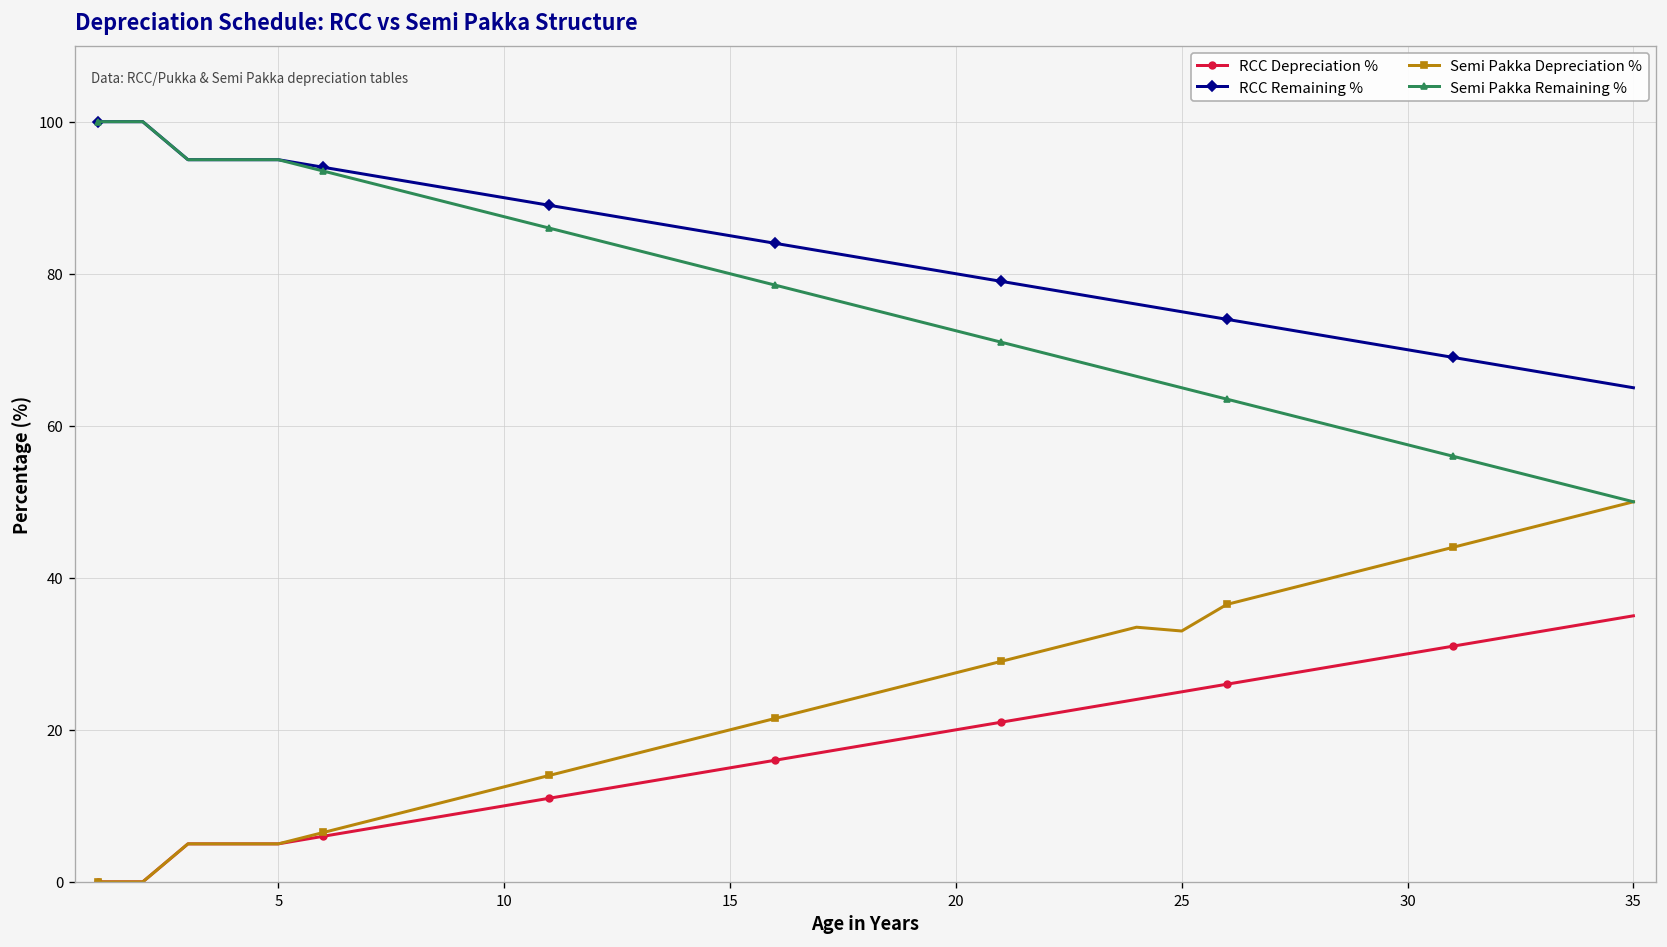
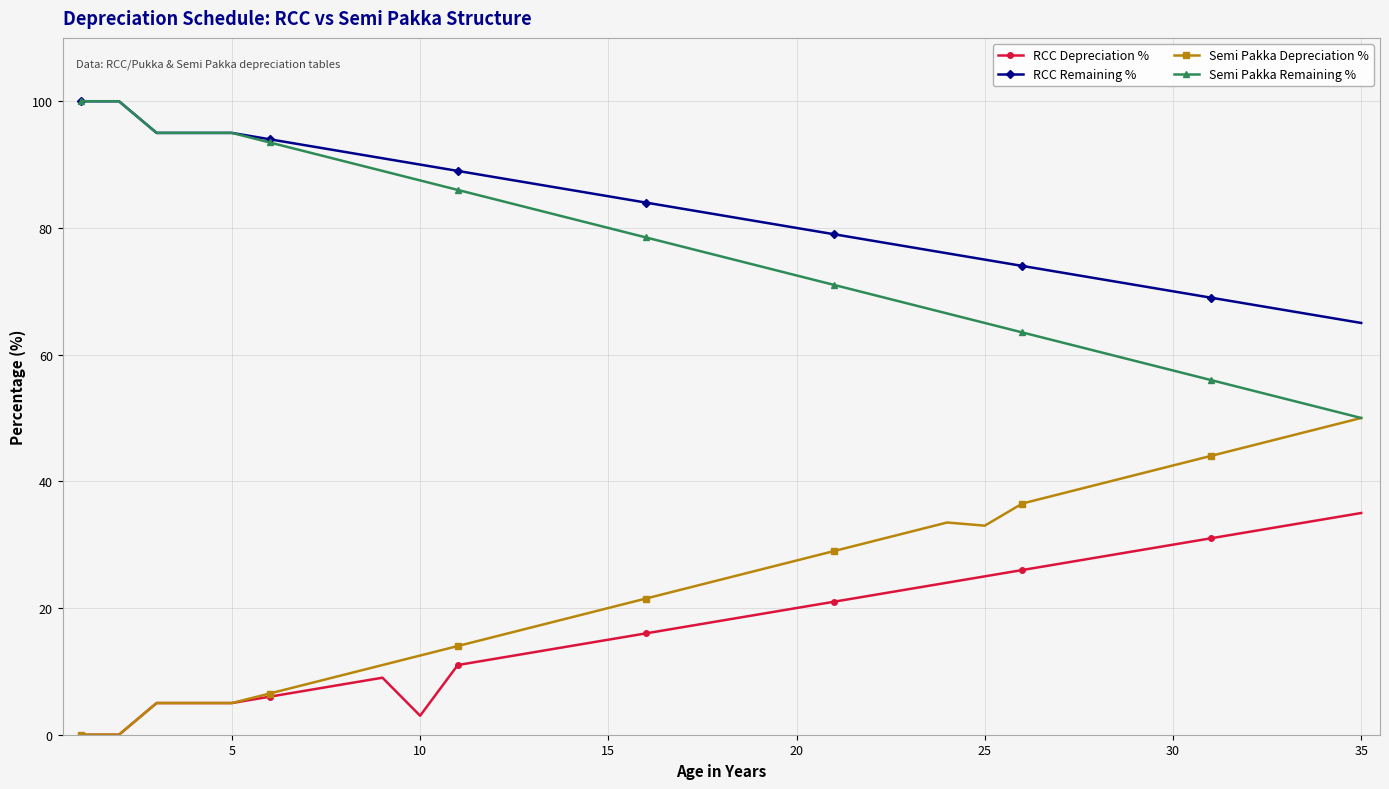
  {
    "RCC Depreciation %": {
-     "10": 10,
+     "10": 3,
      "15": 15,
      "20": 20,
      "25": 25,
      "30": 30,
      "35": 35
    },
    "RCC Remaining %": {
      "10": 90,
      "15": 85,
      "20": 80,
      "25": 75,
      "30": 70,
      "35": 65
    },
    "Semi Pakka Depreciation %": {
      "10": 13,
      "15": 20,
      "20": 28,
      "25": 33,
      "30": 43
    },
    "Semi Pakka Remaining %": {
      "10": 88,
      "15": 80,
      "20": 73,
      "25": 65,
      "30": 58
    }
  }
